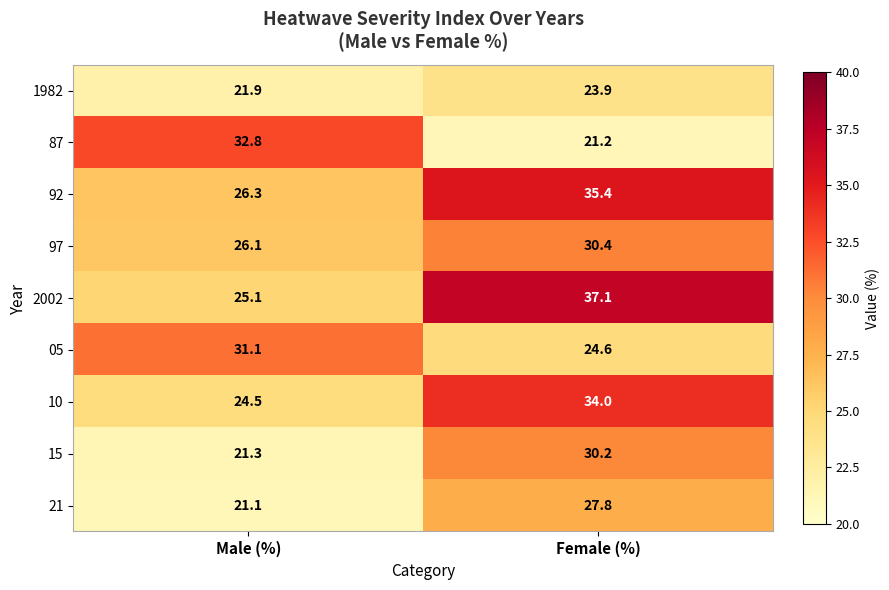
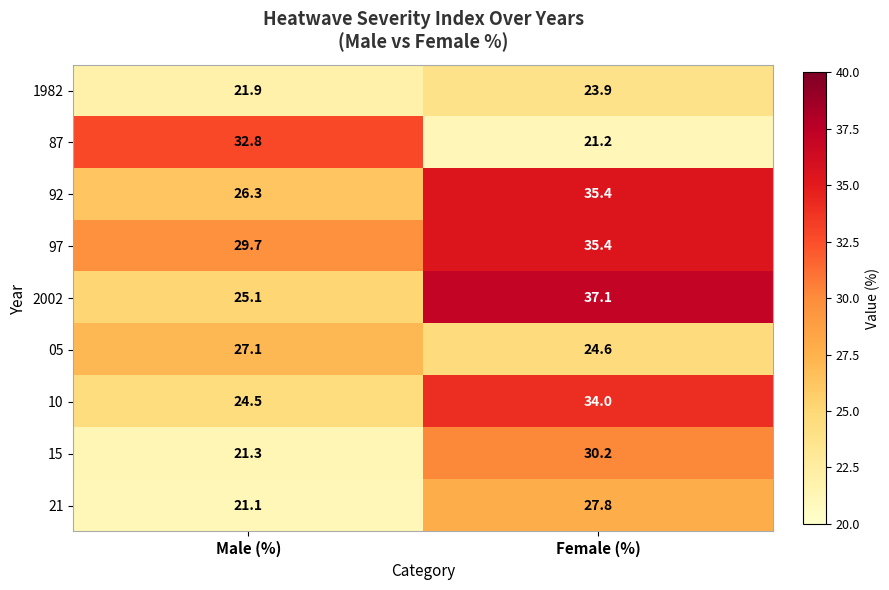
  {
    "1982": {
      "Male (%)": 21.9,
      "Female (%)": 23.9
    },
    "87": {
      "Male (%)": 32.8,
      "Female (%)": 21.2
    },
    "92": {
      "Male (%)": 26.3,
      "Female (%)": 35.4
    },
    "97": {
-     "Male (%)": 26.1,
-     "Female (%)": 30.4
+     "Male (%)": 29.7,
+     "Female (%)": 35.4
    },
    "2002": {
      "Male (%)": 25.1,
      "Female (%)": 37.1
    },
    "05": {
-     "Male (%)": 31.1,
+     "Male (%)": 27.1,
      "Female (%)": 24.6
    },
    "10": {
      "Male (%)": 24.5,
      "Female (%)": 34.0
    },
    "15": {
      "Male (%)": 21.3,
      "Female (%)": 30.2
    },
    "21": {
      "Male (%)": 21.1,
      "Female (%)": 27.8
    }
  }
